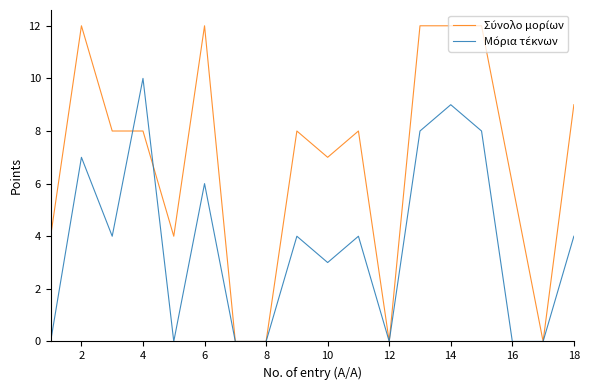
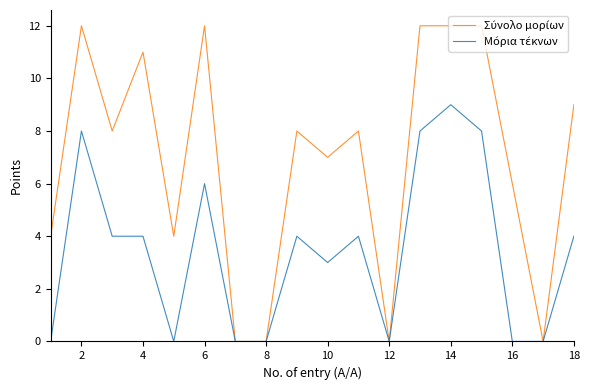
  {
    "Σύνολο μορίων": {
      "2": 12,
-     "4": 8,
+     "4": 11,
      "6": 12,
      "10": 7,
      "16": 6,
      "18": 9
    },
    "Μόρια τέκνων": {
-     "2": 7,
-     "4": 10,
+     "2": 8,
+     "4": 4,
      "6": 6,
      "10": 3,
      "14": 9,
      "16": 0,
      "18": 4
    }
  }
